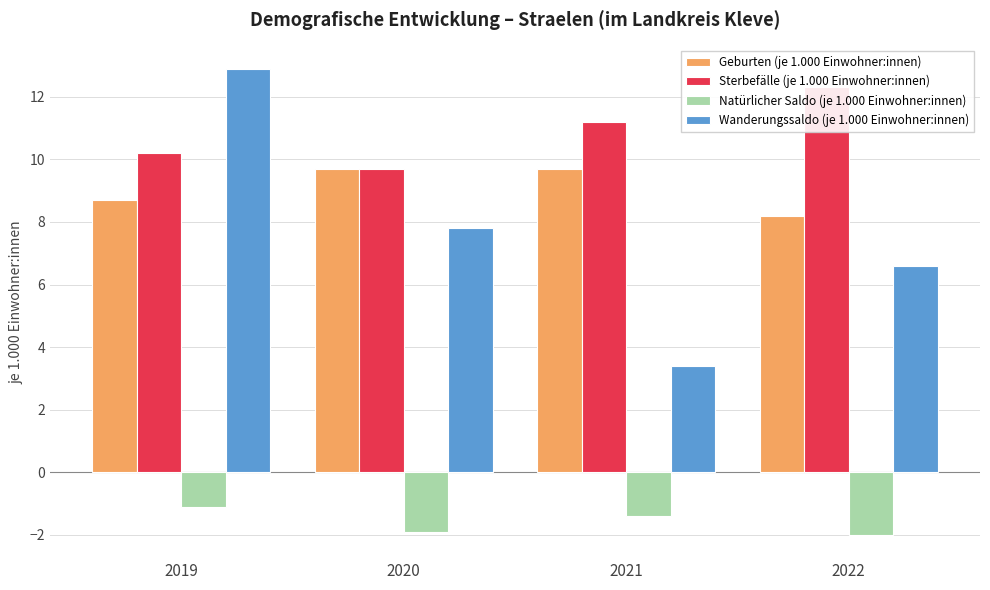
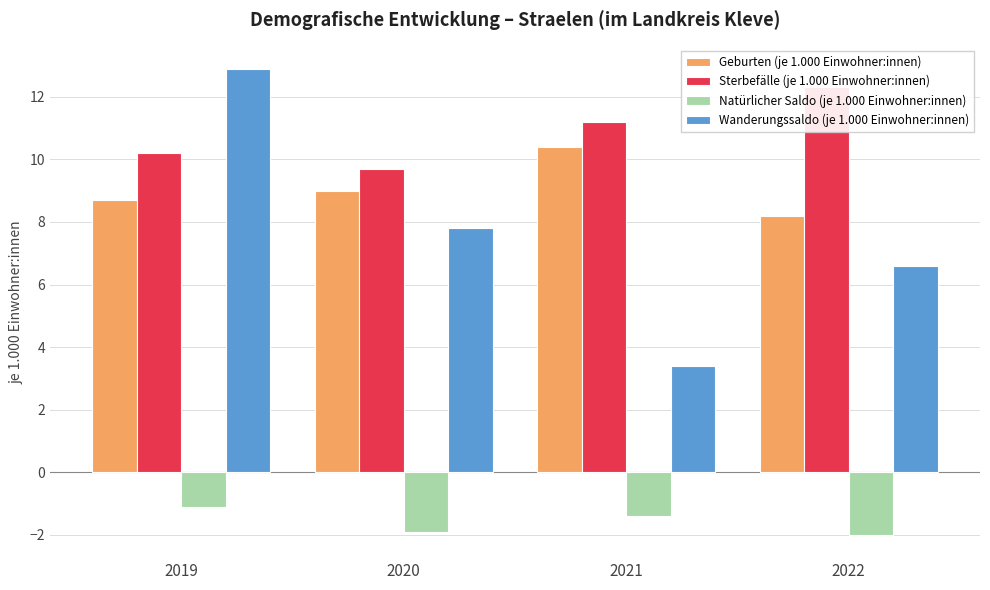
  {
    "Geburten (je 1.000 Einwohner:innen)": {
      "2019": 8.7,
-     "2020": 9.7,
-     "2021": 9.7,
+     "2020": 9.0,
+     "2021": 10.4,
      "2022": 8.2
    },
    "Sterbefälle (je 1.000 Einwohner:innen)": {
      "2019": 10.2,
      "2020": 9.7,
      "2021": 11.2
    },
    "Natürlicher Saldo (je 1.000 Einwohner:innen)": {
      "2019": -1.1,
      "2020": -1.9,
      "2021": -1.4,
      "2022": -2.0
    },
    "Wanderungssaldo (je 1.000 Einwohner:innen)": {
      "2019": 12.9,
      "2020": 7.8,
      "2021": 3.4,
      "2022": 6.6
    }
  }
